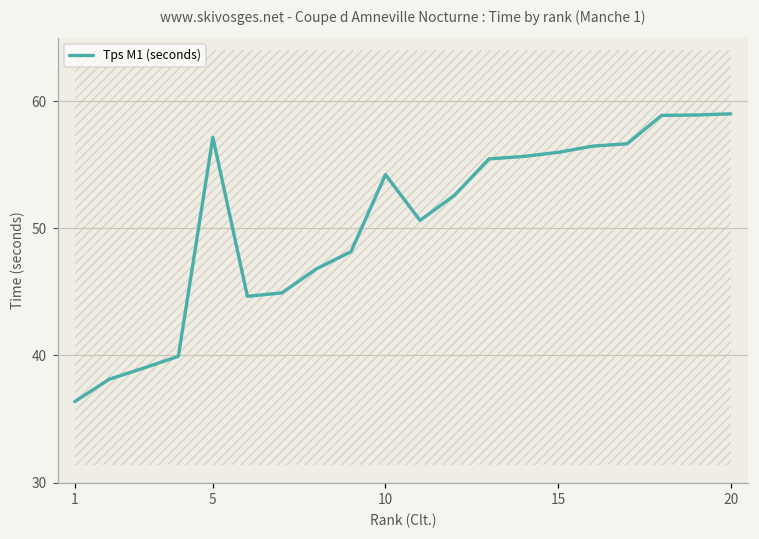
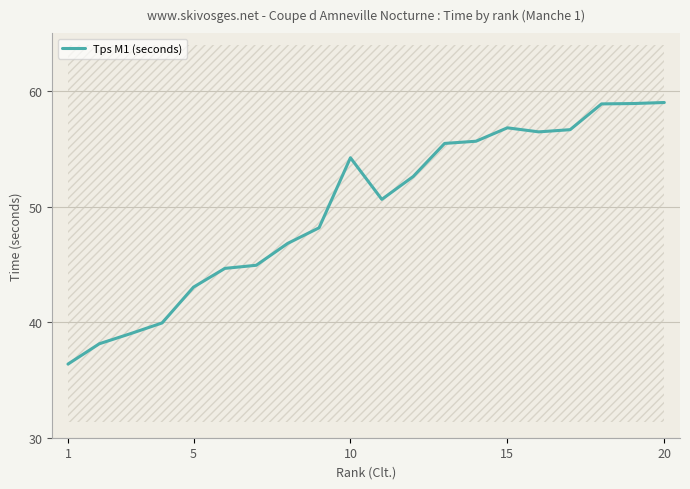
  {
    "Tps M1 (seconds)": {
      "1": 36.4,
-     "5": 57.2,
+     "5": 43.0,
      "10": 54.2,
-     "15": 56.0,
+     "15": 56.8,
      "20": 59.0
    }
  }
